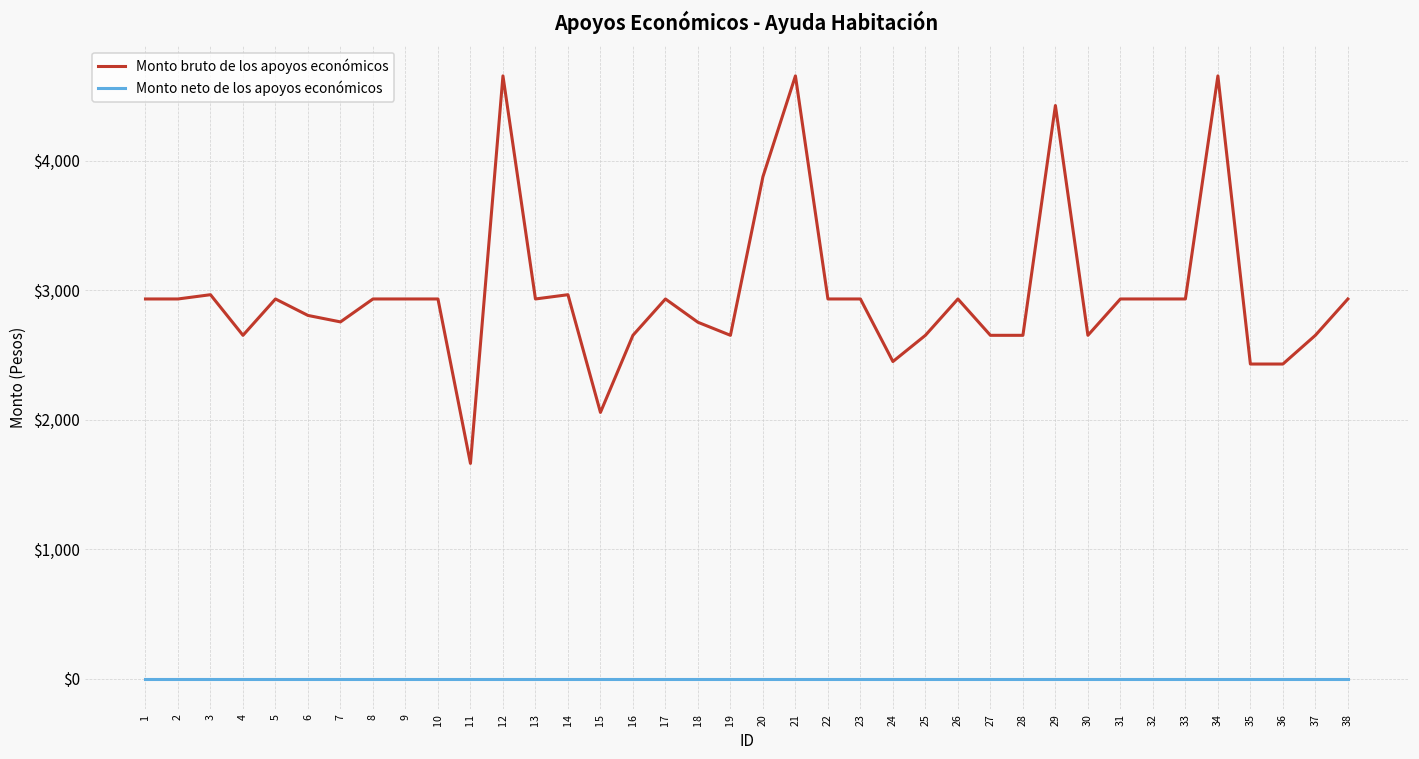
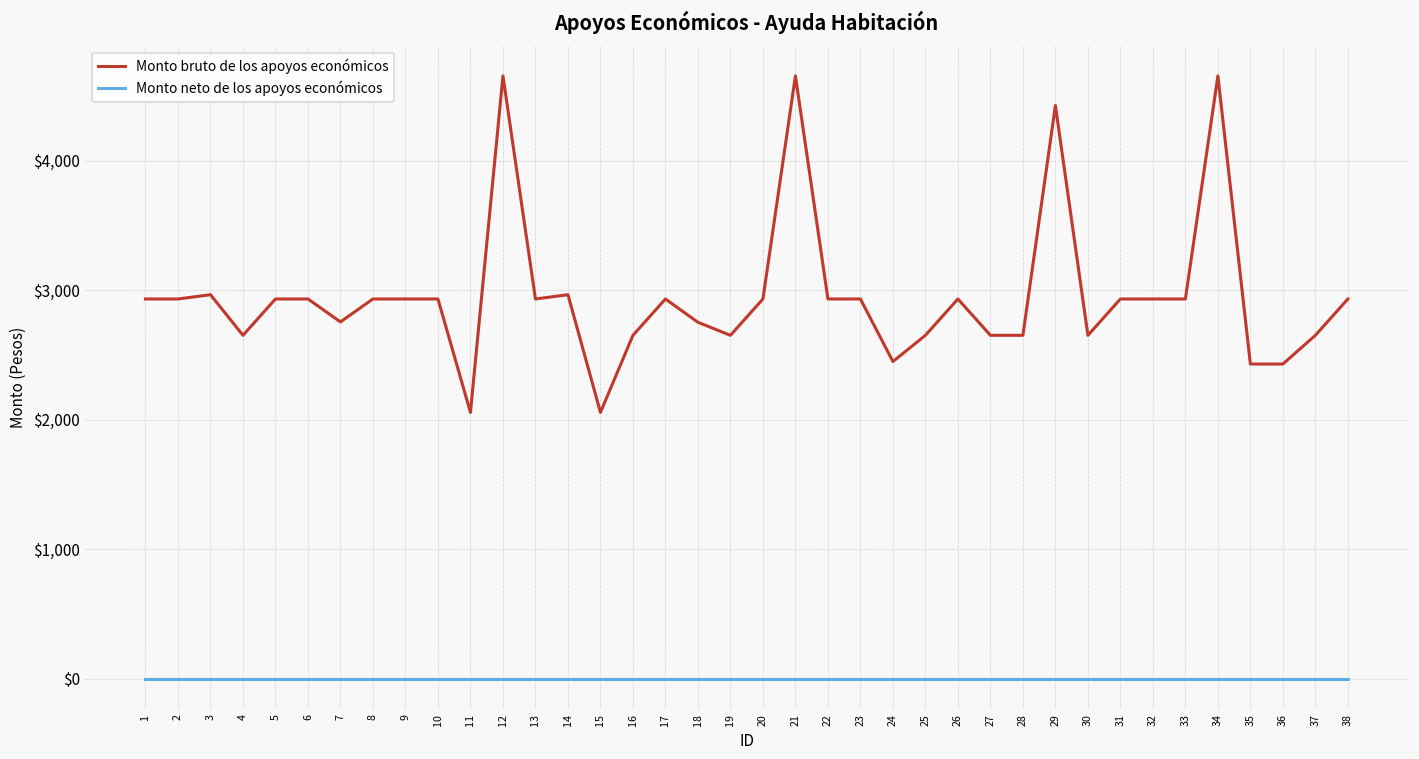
  {
    "Monto bruto de los apoyos económicos": {
      "1": "$2,930",
      "2": "$2,930",
      "3": "$2,970",
      "4": "$2,650",
      "5": "$2,930",
-     "6": "$2,810",
+     "6": "$2,930",
      "7": "$2,760",
      "8": "$2,930",
      "9": "$2,930",
      "10": "$2,930",
-     "11": "$1,660",
+     "11": "$2,060",
      "12": "$4,660",
      "13": "$2,930",
      "14": "$2,970",
      "15": "$2,060",
      "16": "$2,650",
      "17": "$2,930",
      "18": "$2,750",
      "19": "$2,650",
-     "20": "$3,880",
+     "20": "$2,930",
      "21": "$4,660",
      "22": "$2,930",
      "23": "$2,930",
      "24": "$2,450",
      "25": "$2,650",
      "26": "$2,930",
      "27": "$2,650",
      "28": "$2,650",
      "29": "$4,430",
      "30": "$2,650",
      "31": "$2,930",
      "32": "$2,930",
      "33": "$2,930",
      "34": "$4,660",
      "35": "$2,430",
      "36": "$2,430",
      "37": "$2,650",
      "38": "$2,930"
    },
    "Monto neto de los apoyos económicos": {
      "1": "$0",
      "2": "$0",
      "3": "$0",
      "4": "$0",
      "5": "$0",
      "6": "$0",
      "7": "$0",
      "8": "$0",
      "9": "$0",
      "10": "$0",
      "11": "$0",
      "12": "$0",
      "13": "$0",
      "14": "$0",
      "15": "$0",
      "16": "$0",
      "17": "$0",
      "18": "$0",
      "19": "$0",
      "20": "$0",
      "21": "$0",
      "22": "$0",
      "23": "$0",
      "24": "$0",
      "25": "$0",
      "26": "$0",
      "27": "$0",
      "28": "$0",
      "29": "$0",
      "30": "$0",
      "31": "$0",
      "32": "$0",
      "33": "$0",
      "34": "$0",
      "35": "$0",
      "36": "$0",
      "37": "$0",
      "38": "$0"
    }
  }
